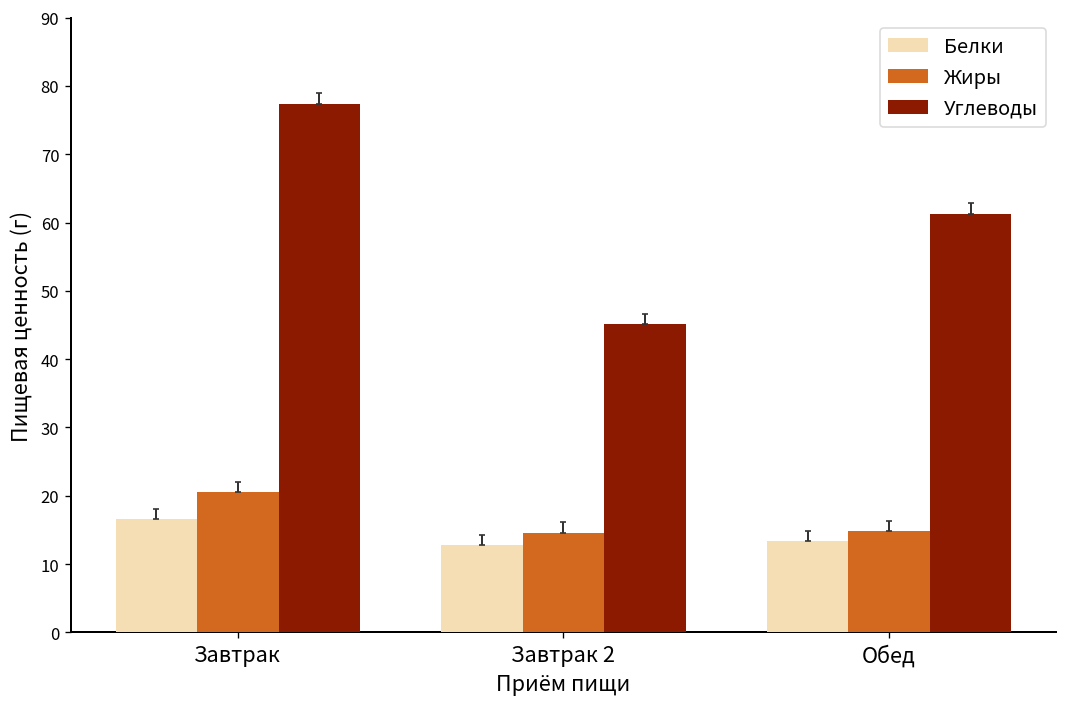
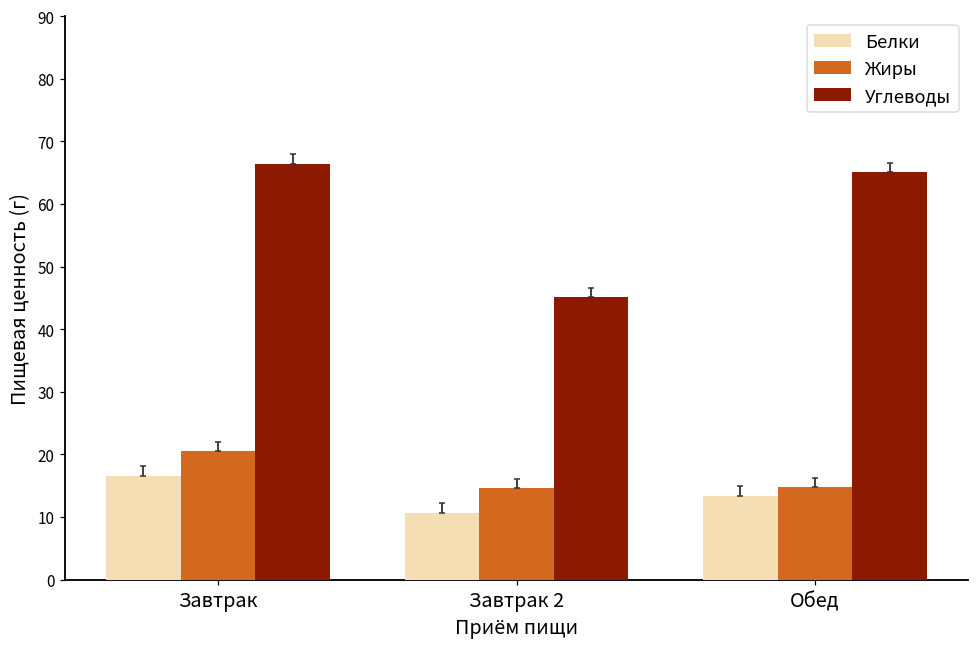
  {
    "Белки": {
      "Завтрак": 17,
-     "Завтрак 2": 13,
+     "Завтрак 2": 11,
      "Обед": 13
    },
    "Жиры": {
      "Завтрак": 21,
      "Завтрак 2": 15,
      "Обед": 15
    },
    "Углеводы": {
-     "Завтрак": 77,
+     "Завтрак": 66,
      "Завтрак 2": 45,
-     "Обед": 61
+     "Обед": 65
    }
  }
